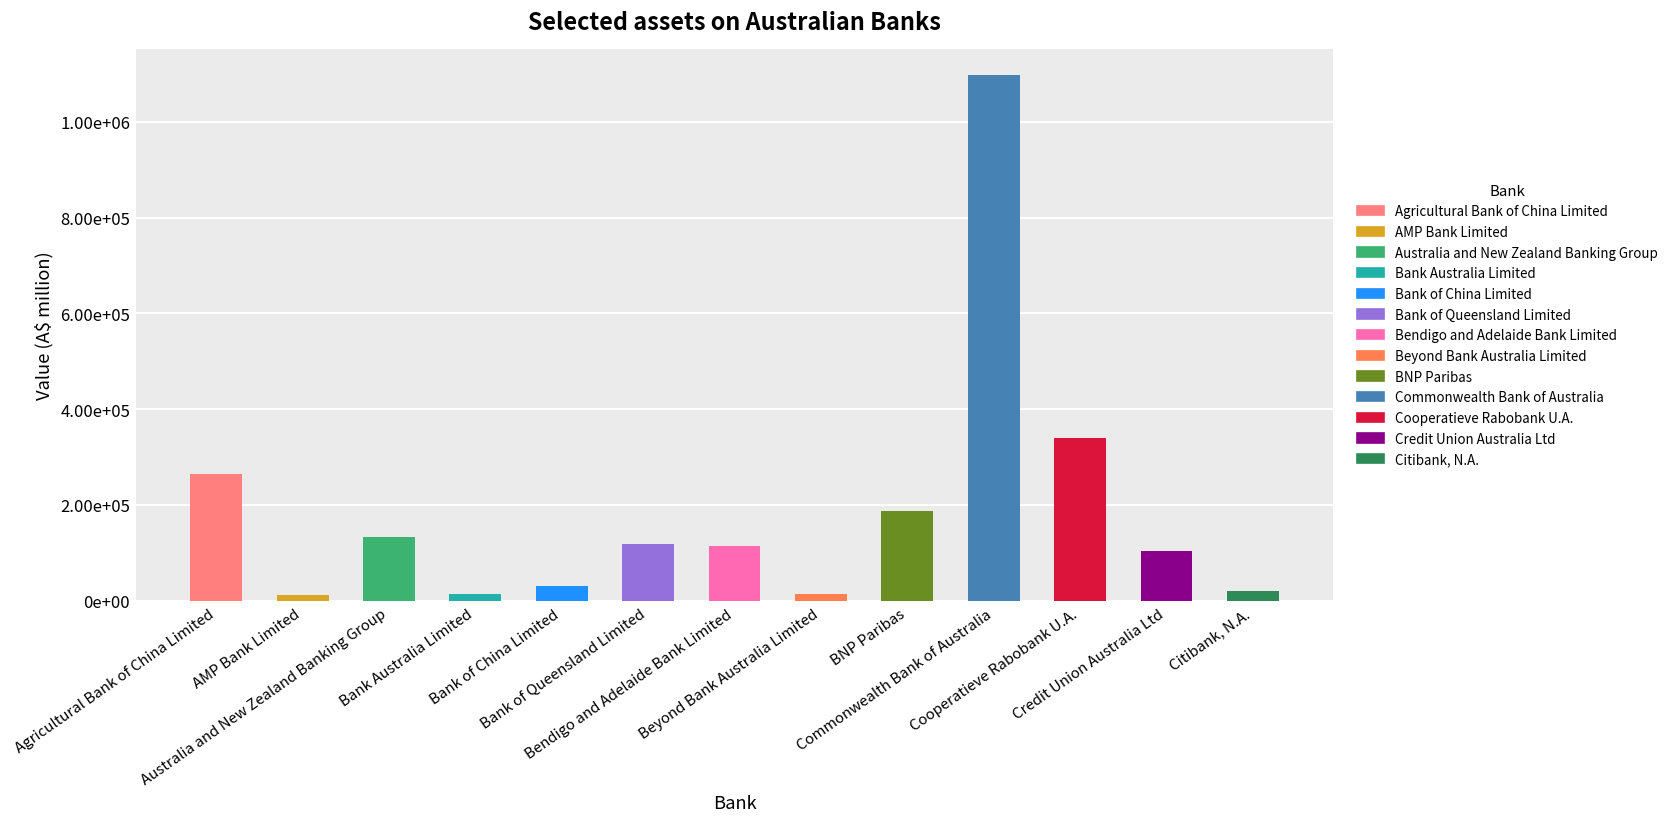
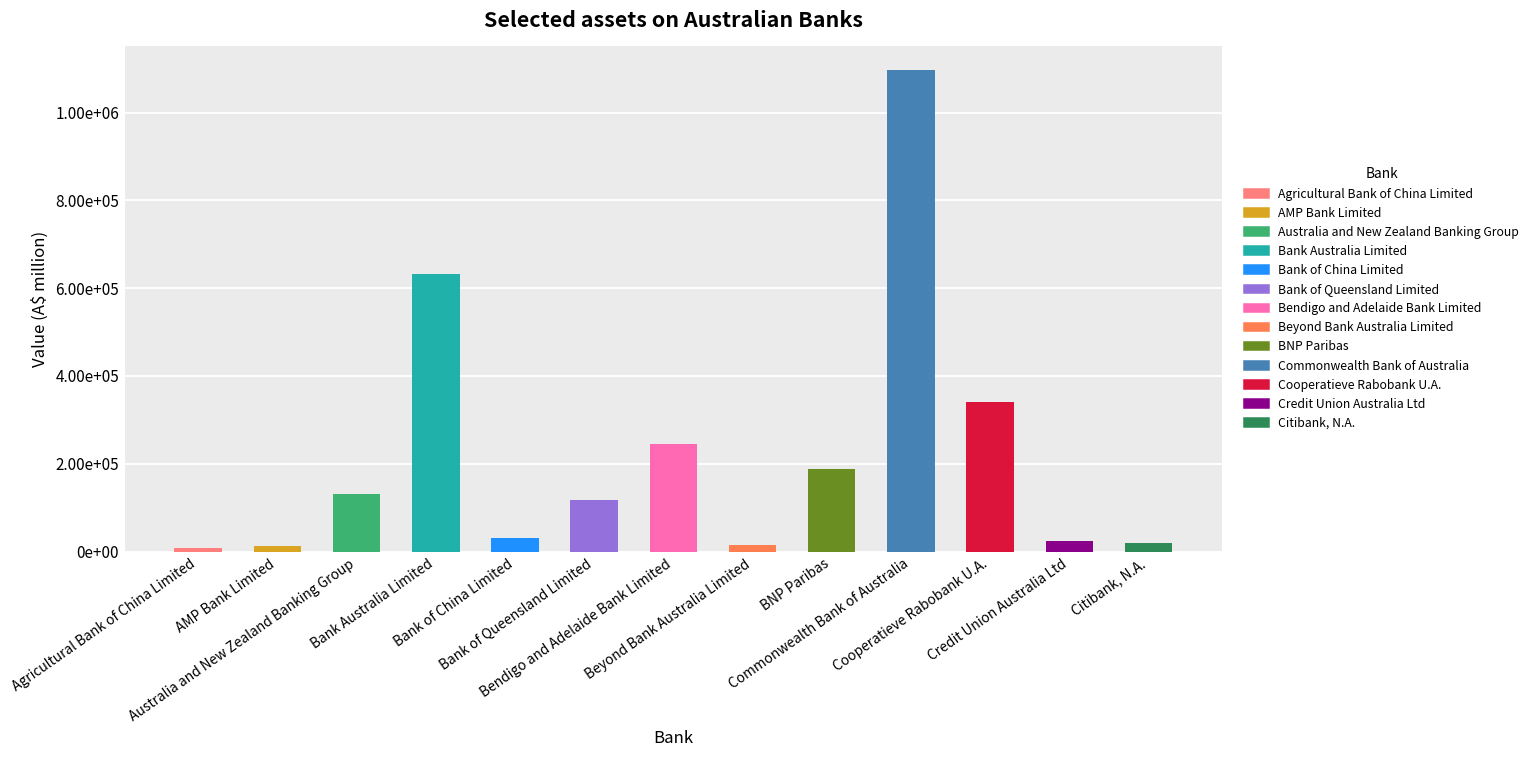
  {
-   "Agricultural Bank of China Limited": 260000,
+   "Agricultural Bank of China Limited": 10000,
    "AMP Bank Limited": 10000,
    "Australia and New Zealand Banking Group": 130000,
-   "Bank Australia Limited": 10000,
+   "Bank Australia Limited": 630000,
    "Bank of China Limited": 30000,
    "Bank of Queensland Limited": 120000,
-   "Bendigo and Adelaide Bank Limited": 110000,
+   "Bendigo and Adelaide Bank Limited": 250000,
    "Beyond Bank Australia Limited": 10000,
    "BNP Paribas": 190000,
    "Commonwealth Bank of Australia": 1100000,
    "Cooperatieve Rabobank U.A.": 340000,
-   "Credit Union Australia Ltd": 100000,
+   "Credit Union Australia Ltd": 20000,
    "Citibank, N.A.": 20000
  }
